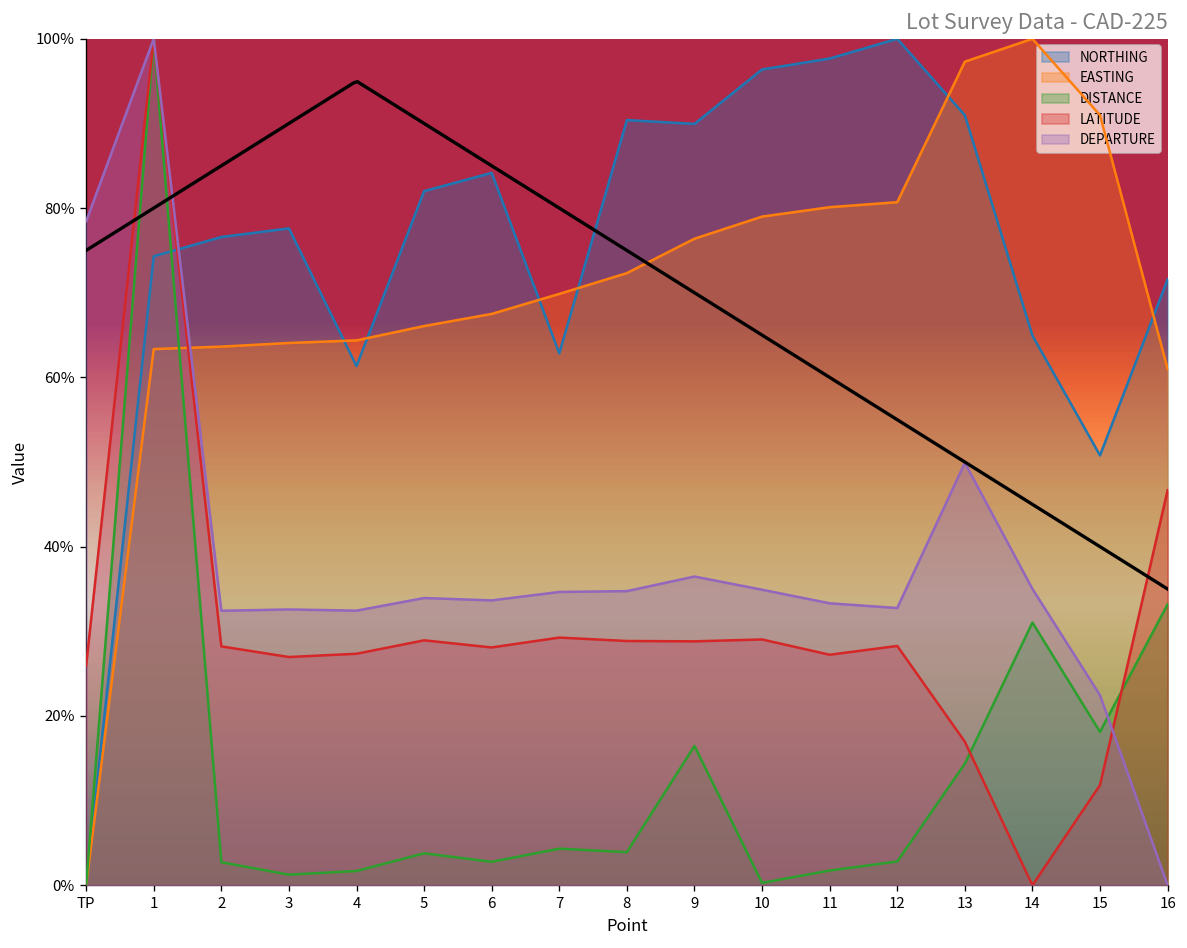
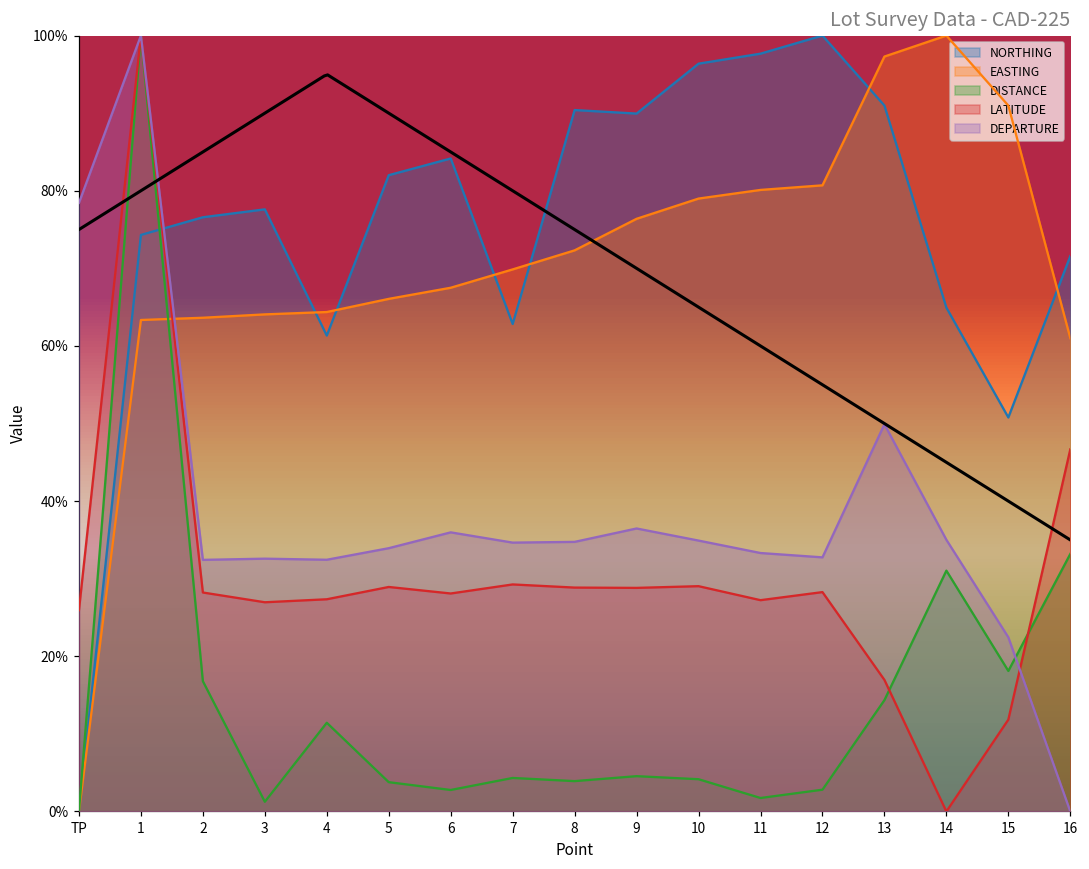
  {
    "NORTHING": {
      "1": "74%",
      "2": "77%",
      "3": "78%",
      "4": "61%",
      "5": "82%",
      "6": "84%",
      "7": "63%",
      "8": "90%",
      "9": "90%",
      "10": "96%",
      "11": "98%",
      "12": "100%",
      "13": "91%",
      "14": "65%",
      "15": "51%",
      "16": "72%"
    },
    "DISTANCE": {
-     "2": "3%",
+     "2": "17%",
      "3": "1%",
-     "4": "2%",
+     "4": "11%",
      "5": "4%",
      "6": "3%",
      "7": "4%",
      "8": "4%",
-     "9": "16%",
-     "10": "0%",
+     "9": "5%",
+     "10": "4%",
      "11": "2%",
      "12": "3%",
      "13": "14%",
      "14": "31%",
      "15": "18%",
      "16": "33%"
    },
    "DEPARTURE": {
      "TP": "78%",
      "2": "32%",
      "3": "33%",
      "4": "32%",
      "5": "34%",
-     "6": "34%",
+     "6": "36%",
      "7": "35%",
      "8": "35%",
      "9": "36%",
      "10": "35%",
      "11": "33%",
      "12": "33%",
      "14": "35%",
      "15": "22%",
      "16": "0%"
    }
  }
